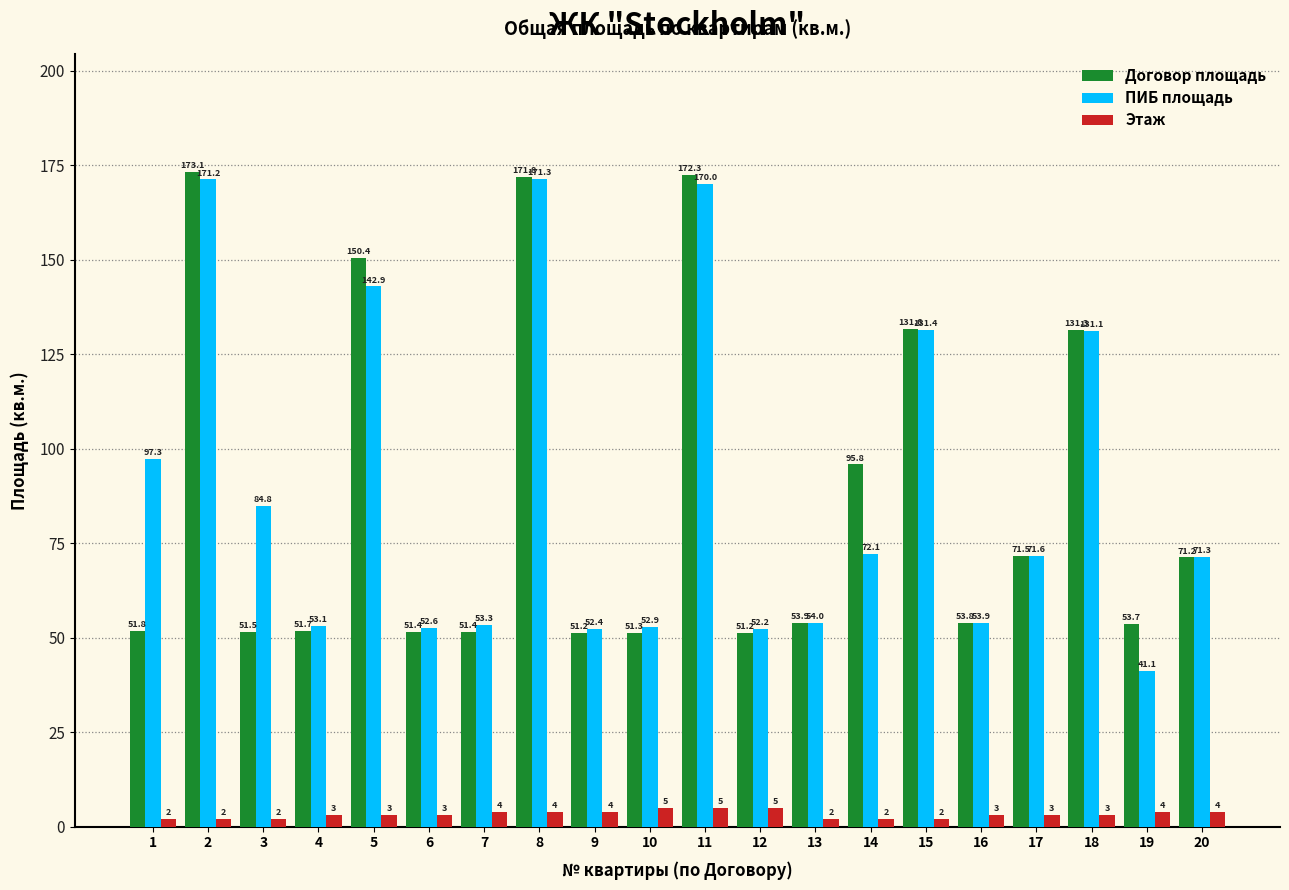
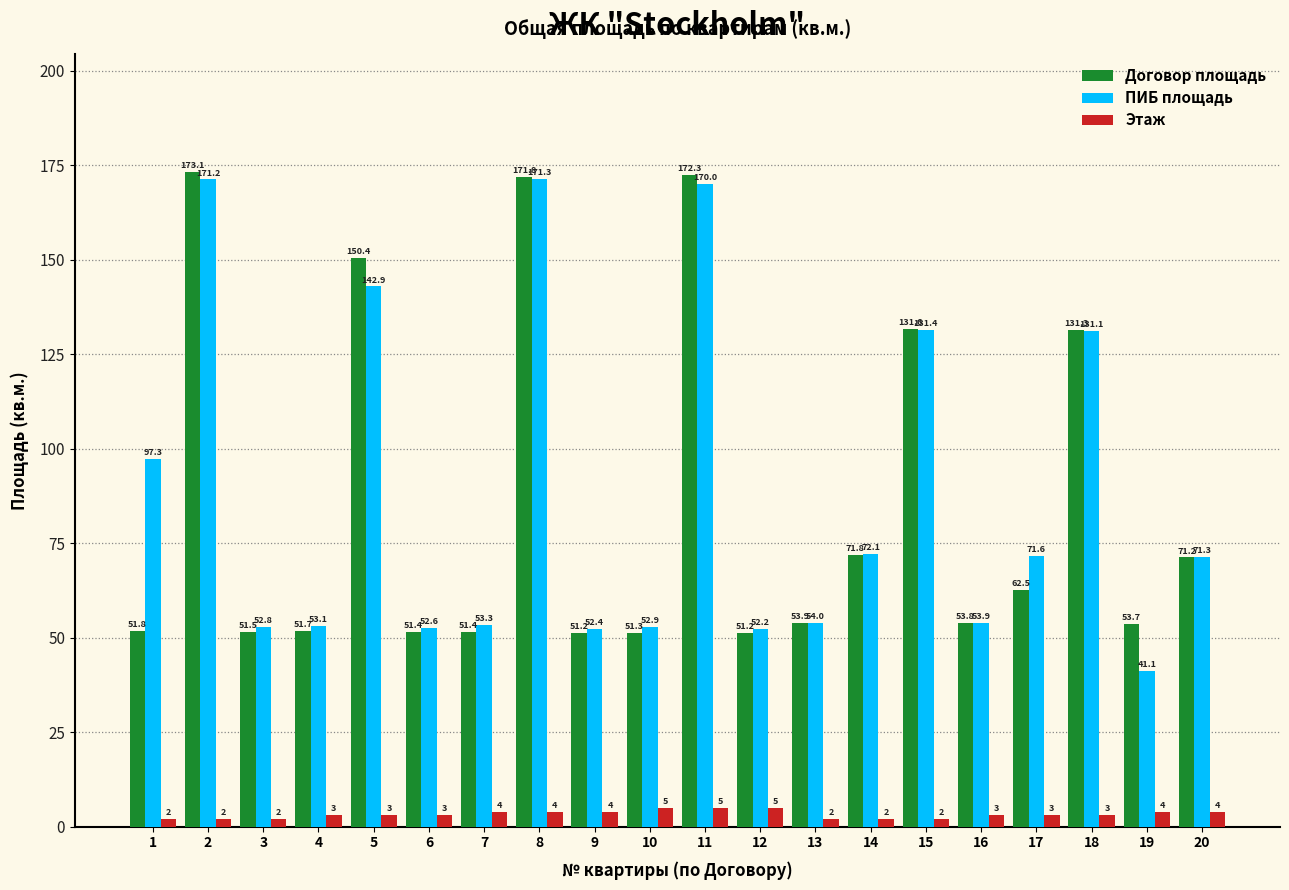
  {
    "Договор площадь": {
      "1": 51.8,
      "2": 173.1,
      "3": 51.5,
      "4": 51.7,
      "5": 150.4,
      "6": 51.4,
      "7": 51.4,
      "9": 51.2,
      "10": 51.3,
      "11": 172.3,
      "12": 51.2,
-     "14": 95.8,
-     "17": 71.5,
+     "14": 71.8,
+     "17": 62.5,
      "19": 53.7
    },
    "ПИБ площадь": {
      "1": 97.3,
      "2": 171.2,
-     "3": 84.8,
+     "3": 52.8,
      "4": 53.1,
      "5": 142.9,
      "6": 52.6,
      "7": 53.3,
      "9": 52.4,
      "10": 52.9,
      "11": 170.0,
      "12": 52.2,
      "17": 71.6,
      "19": 41.1
    },
    "Этаж": {
      "1": 2,
      "2": 2,
      "3": 2,
      "4": 3,
      "5": 3,
      "6": 3,
      "7": 4,
      "8": 4,
      "9": 4,
      "10": 5,
      "11": 5,
      "12": 5,
      "13": 2,
      "14": 2,
      "15": 2,
      "16": 3,
      "17": 3,
      "18": 3,
      "19": 4,
      "20": 4
    }
  }
